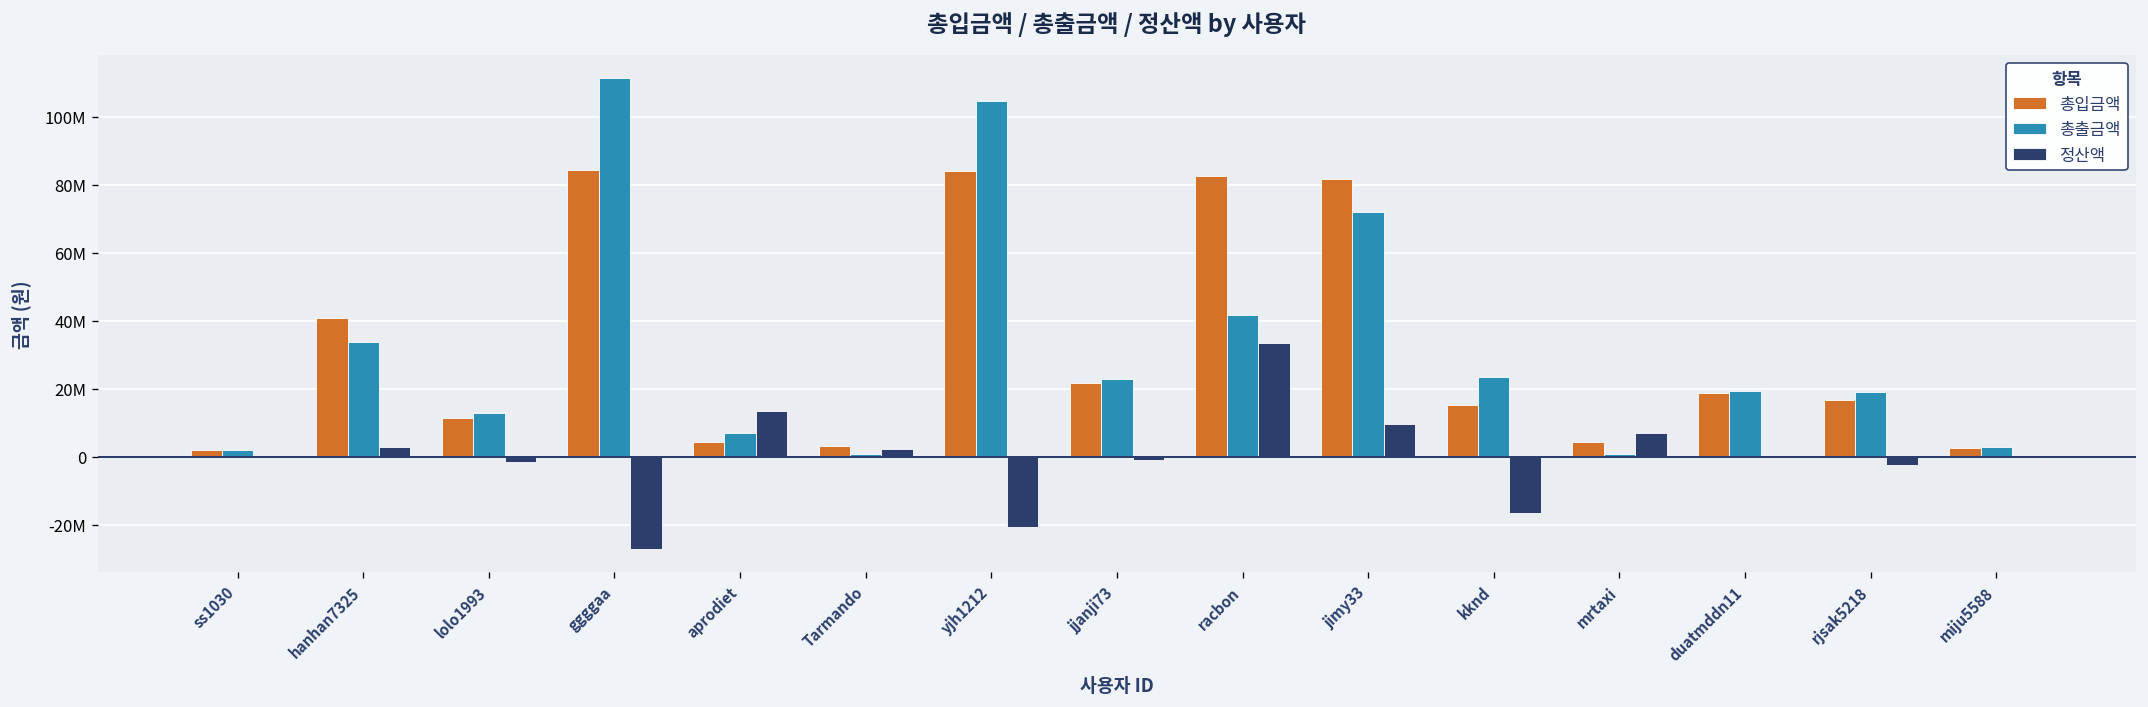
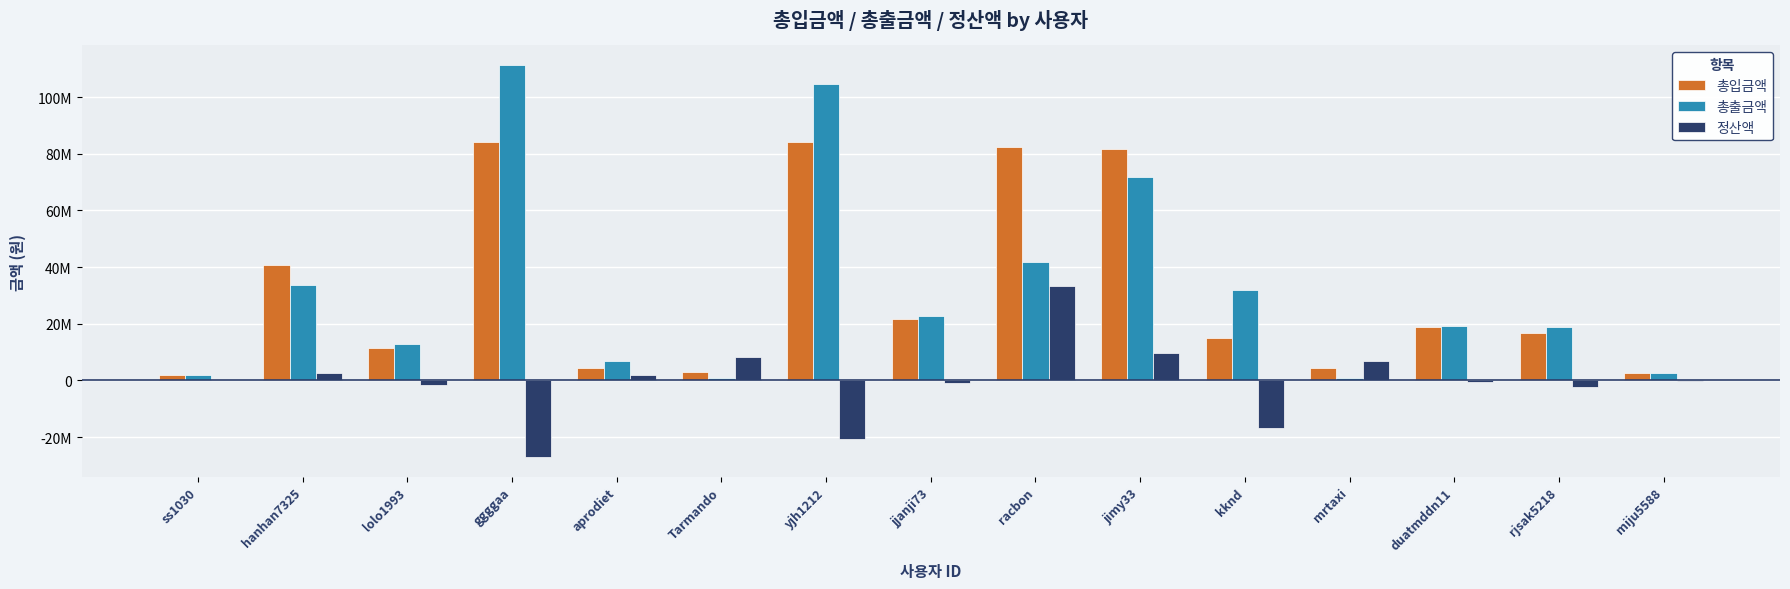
  {
    "총입금액": {
      "ss1030": 2000000,
      "hanhan7325": 41000000,
      "lolo1993": 11000000,
      "ggggaa": 84000000,
      "aprodiet": 4000000,
      "Tarmando": 3000000,
      "yjh1212": 84000000,
      "jjanji73": 22000000,
      "racbon": 83000000,
      "jimy33": 82000000,
      "kknd": 15000000,
      "mrtaxi": 4000000,
      "duatmddn11": 19000000,
      "rjsak5218": 17000000,
      "miju5588": 3000000
    },
    "총출금액": {
      "ss1030": 2000000,
      "hanhan7325": 34000000,
      "lolo1993": 13000000,
      "ggggaa": 111000000,
      "aprodiet": 7000000,
      "yjh1212": 105000000,
      "jjanji73": 23000000,
      "racbon": 42000000,
      "jimy33": 72000000,
-     "kknd": 23000000,
+     "kknd": 32000000,
      "duatmddn11": 19000000,
      "rjsak5218": 19000000,
      "miju5588": 3000000
    },
    "정산액": {
      "ss1030": 0,
      "hanhan7325": 3000000,
      "lolo1993": -2000000,
      "ggggaa": -27000000,
-     "aprodiet": 13000000,
-     "Tarmando": 2000000,
+     "aprodiet": 2000000,
+     "Tarmando": 8000000,
      "yjh1212": -21000000,
      "jjanji73": -1000000,
      "racbon": 33000000,
      "jimy33": 10000000,
      "kknd": -17000000,
      "mrtaxi": 7000000,
      "rjsak5218": -2000000
    }
  }
